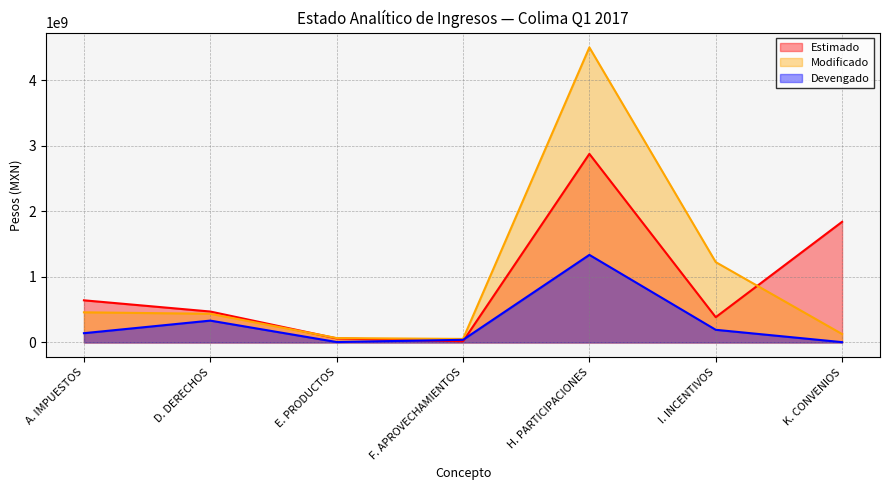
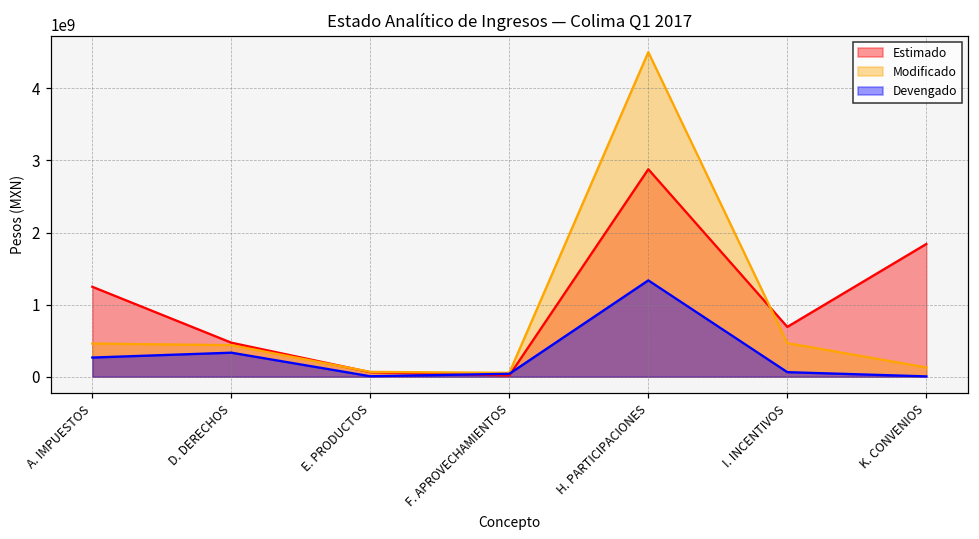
  {
    "Estimado": {
-     "A. IMPUESTOS": 600000000,
+     "A. IMPUESTOS": 1200000000,
      "H. PARTICIPACIONES": 2900000000,
-     "I. INCENTIVOS": 400000000,
+     "I. INCENTIVOS": 700000000,
      "K. CONVENIOS": 1800000000
    },
    "Modificado": {
      "A. IMPUESTOS": 500000000,
      "H. PARTICIPACIONES": 4500000000,
-     "I. INCENTIVOS": 1200000000,
+     "I. INCENTIVOS": 500000000,
      "K. CONVENIOS": 100000000
    },
    "Devengado": {
-     "A. IMPUESTOS": 100000000,
+     "A. IMPUESTOS": 300000000,
      "D. DERECHOS": 300000000,
      "E. PRODUCTOS": 0,
      "H. PARTICIPACIONES": 1300000000,
-     "I. INCENTIVOS": 200000000,
+     "I. INCENTIVOS": 100000000,
      "K. CONVENIOS": 0
    }
  }
